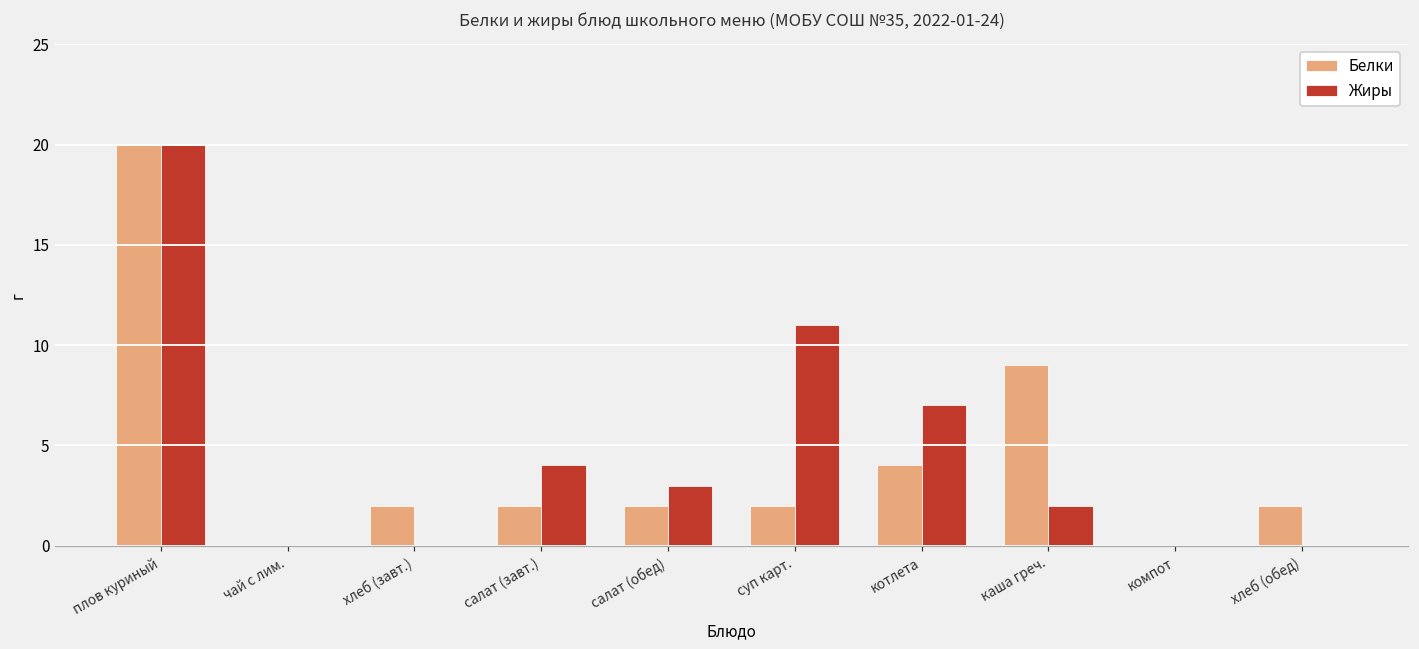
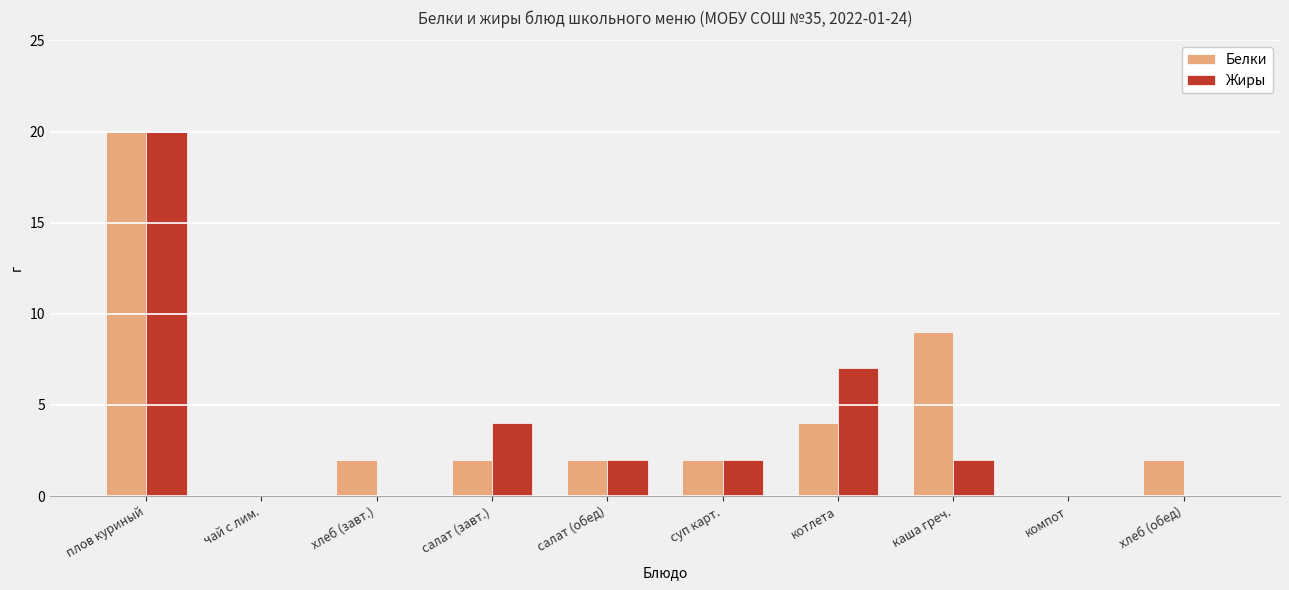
  {
    "Белки": {
      "плов куриный": 20,
      "чай с лим.": 0,
      "хлеб (завт.)": 2,
      "салат (завт.)": 2,
      "салат (обед)": 2,
      "суп карт.": 2,
      "котлета": 4,
      "каша греч.": 9,
      "компот": 0,
      "хлеб (обед)": 2
    },
    "Жиры": {
      "плов куриный": 20,
      "чай с лим.": 0,
      "хлеб (завт.)": 0,
      "салат (завт.)": 4,
-     "салат (обед)": 3,
-     "суп карт.": 11,
+     "салат (обед)": 2,
+     "суп карт.": 2,
      "котлета": 7,
      "каша греч.": 2,
      "компот": 0,
      "хлеб (обед)": 0
    }
  }
